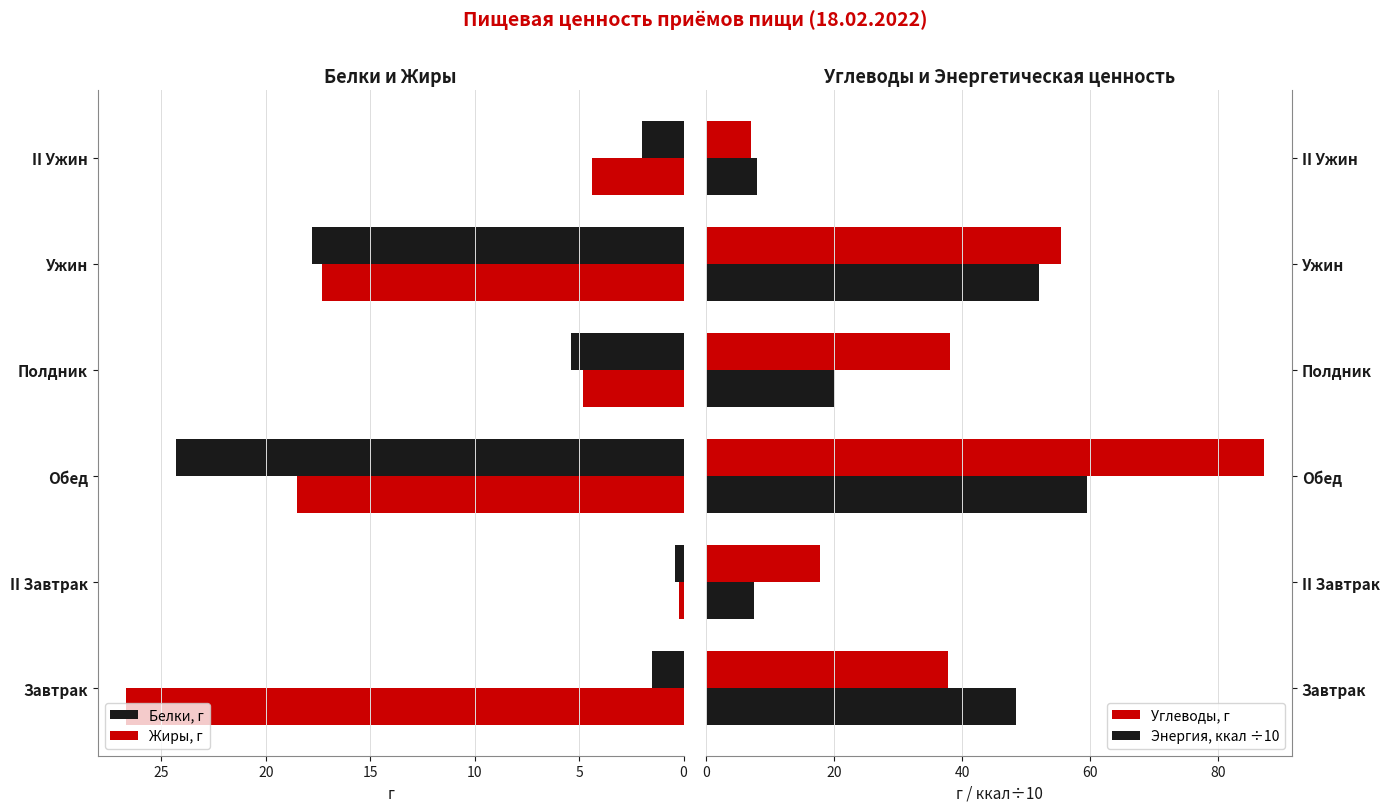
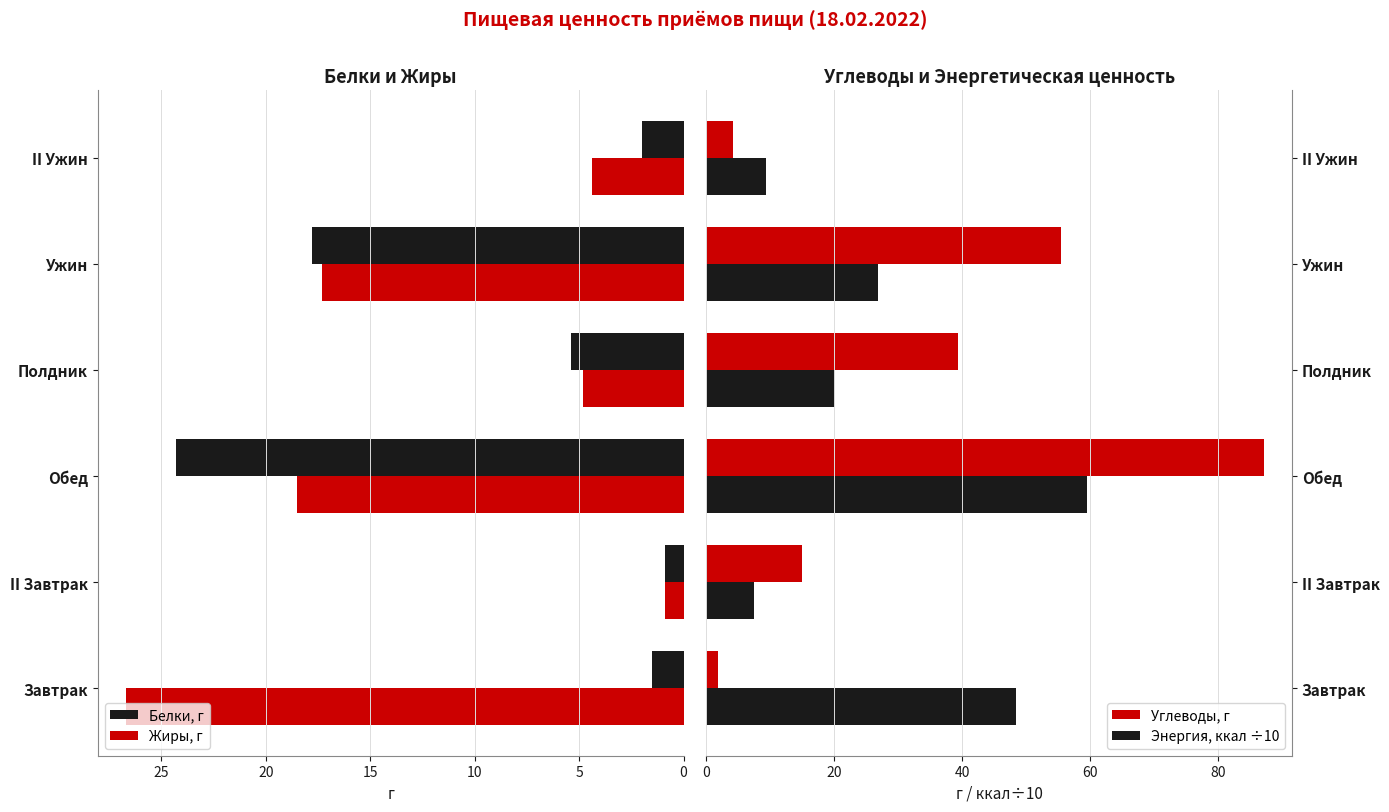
  {
    "Белки и Жиры": {
      "Белки, г": {
        "II Ужин": 2.0,
        "Ужин": 17.8,
        "Полдник": 5.4,
        "Обед": 24.3,
-       "II Завтрак": 0.4,
+       "II Завтрак": 0.9,
        "Завтрак": 1.5
      },
      "Жиры, г": {
        "II Ужин": 4.4,
        "Ужин": 17.3,
        "Полдник": 4.8,
        "Обед": 18.5,
-       "II Завтрак": 0.2
+       "II Завтрак": 0.9
      }
    },
    "Углеводы и Энергетическая ценность": {
      "Углеводы, г": {
-       "II Ужин": 7,
+       "II Ужин": 4,
        "Ужин": 55,
-       "Полдник": 38,
+       "Полдник": 39,
        "Обед": 87,
-       "II Завтрак": 18,
-       "Завтрак": 38
+       "II Завтрак": 15,
+       "Завтрак": 2
      },
      "Энергия, ккал ÷10": {
-       "II Ужин": 8,
-       "Ужин": 52,
+       "II Ужин": 9,
+       "Ужин": 27,
        "Полдник": 20,
        "Обед": 59,
        "II Завтрак": 8,
        "Завтрак": 48
      }
    }
  }
